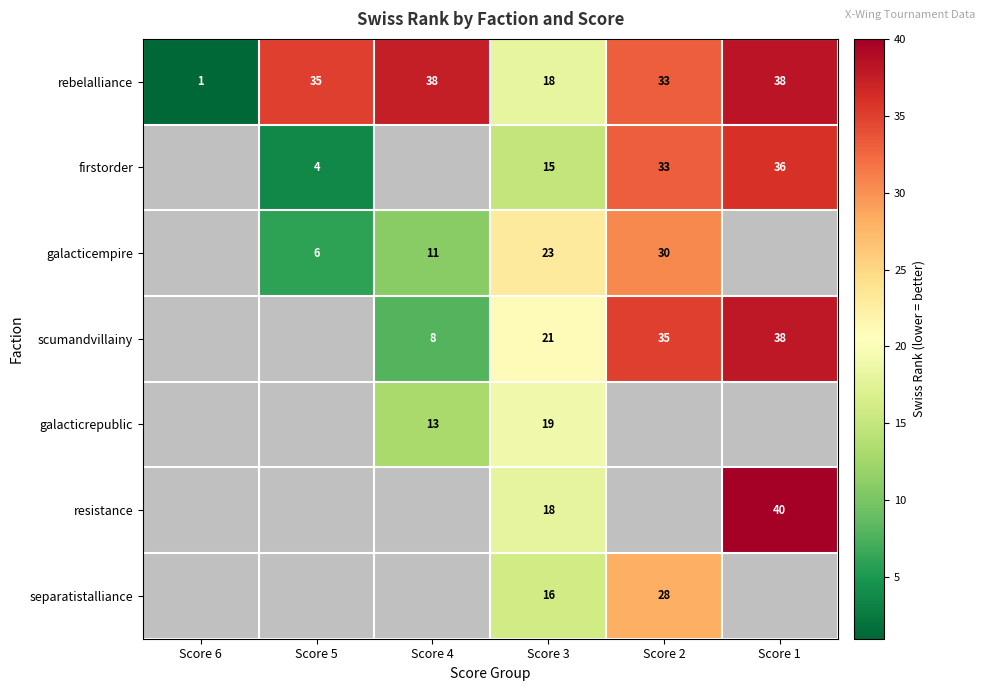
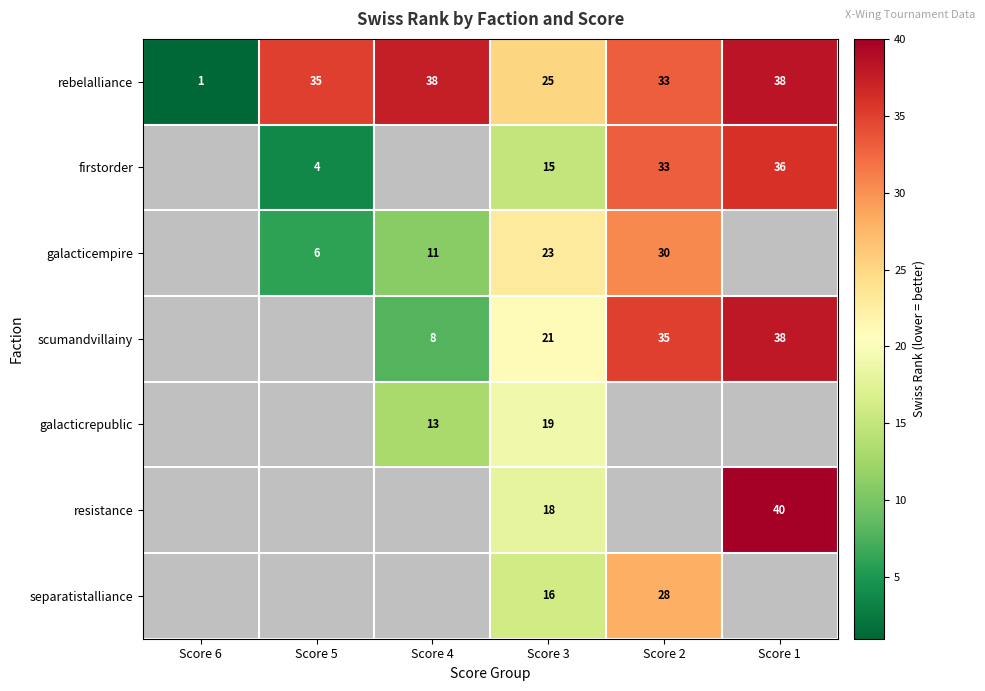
  {
    "rebelalliance": {
      "Score 6": 1,
      "Score 5": 35,
      "Score 4": 38,
-     "Score 3": 18,
+     "Score 3": 25,
      "Score 2": 33,
      "Score 1": 38
    },
    "firstorder": {
      "Score 5": 4,
      "Score 3": 15,
      "Score 2": 33,
      "Score 1": 36
    },
    "galacticempire": {
      "Score 5": 6,
      "Score 4": 11,
      "Score 3": 23,
      "Score 2": 30
    },
    "scumandvillainy": {
      "Score 4": 8,
      "Score 3": 21,
      "Score 2": 35,
      "Score 1": 38
    },
    "galacticrepublic": {
      "Score 4": 13,
      "Score 3": 19
    },
    "resistance": {
      "Score 3": 18,
      "Score 1": 40
    },
    "separatistalliance": {
      "Score 3": 16,
      "Score 2": 28
    }
  }
